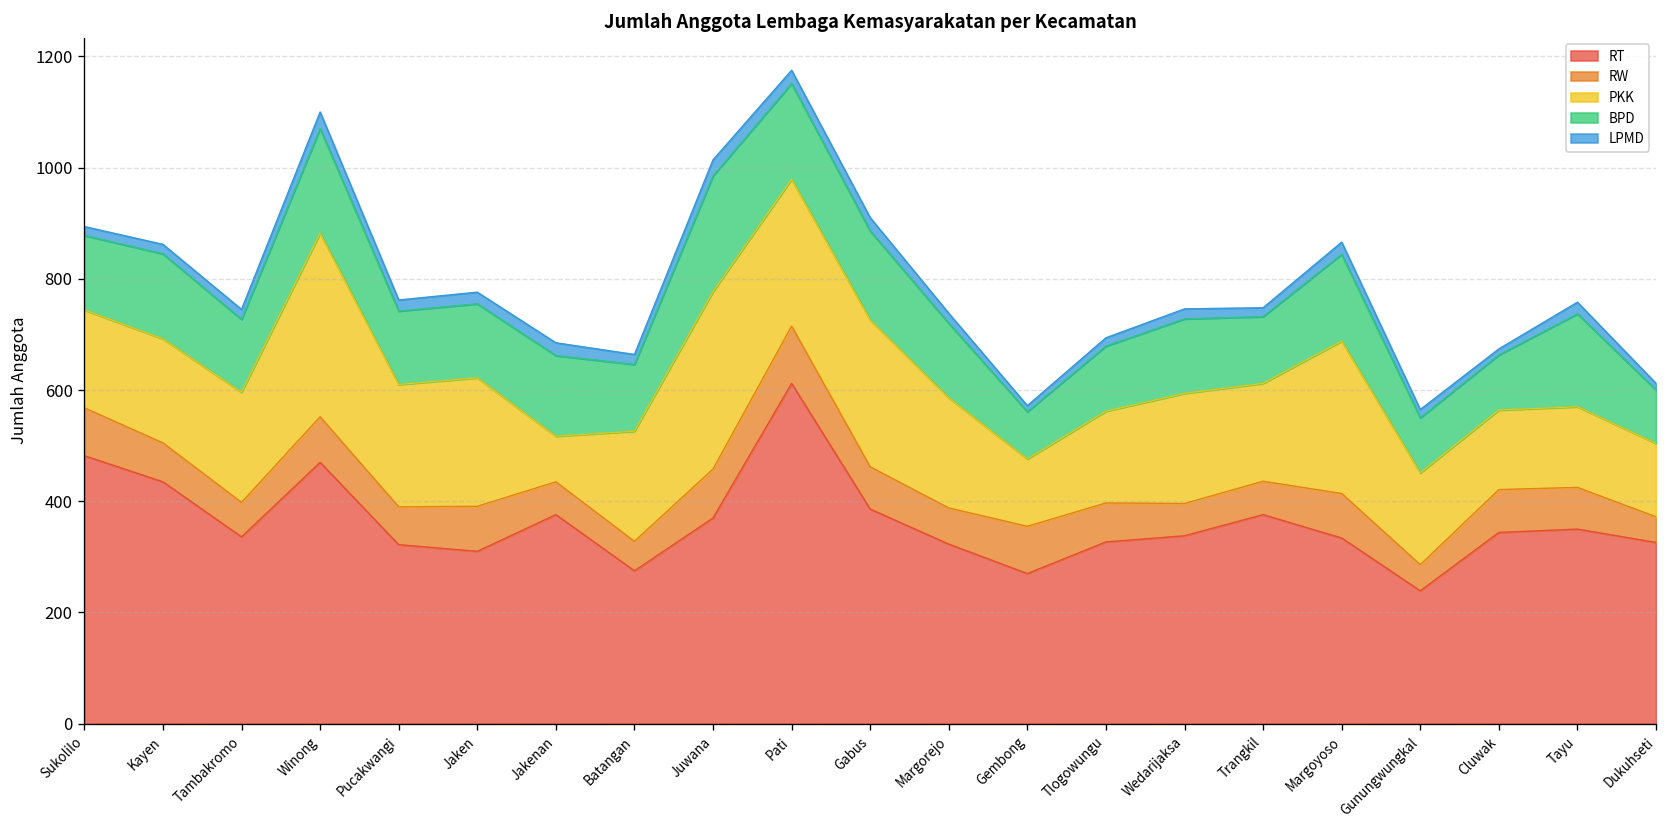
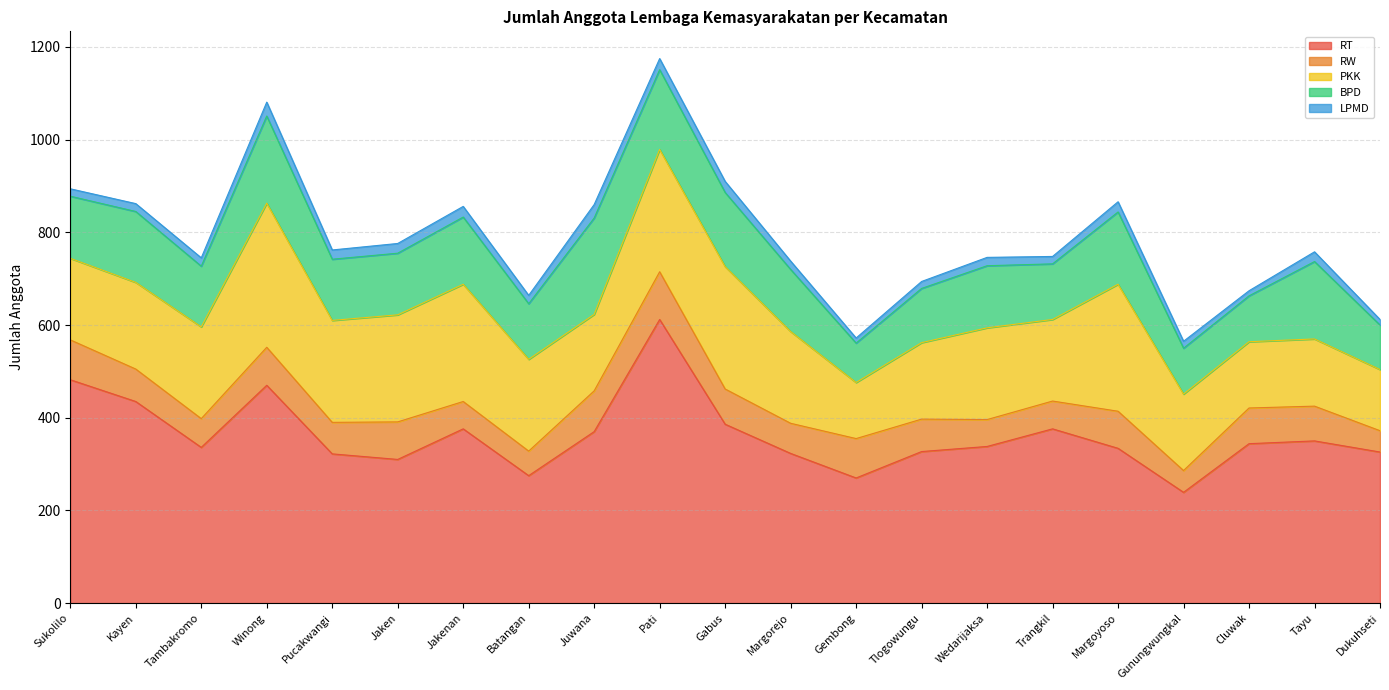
  {
    "PKK": {
      "Sukolilo": 180,
      "Kayen": 190,
      "Tambakromo": 200,
-     "Winong": 330,
+     "Winong": 310,
      "Pucakwangi": 220,
      "Jaken": 230,
-     "Jakenan": 80,
+     "Jakenan": 250,
      "Batangan": 200,
-     "Juwana": 320,
+     "Juwana": 170,
      "Pati": 260,
      "Gabus": 260,
      "Margorejo": 200,
      "Gembong": 120,
      "Tlogowungu": 170,
      "Wedarijaksa": 200,
      "Trangkil": 180,
      "Margoyoso": 270,
      "Gunungwungkal": 170,
      "Cluwak": 140,
      "Tayu": 150,
      "Dukuhseti": 130
    },
    "BPD": {
      "Sukolilo": 130,
      "Kayen": 150,
      "Tambakromo": 130,
      "Winong": 190,
      "Pucakwangi": 130,
      "Jaken": 130,
      "Jakenan": 150,
      "Batangan": 120,
      "Juwana": 210,
      "Pati": 170,
      "Gabus": 160,
      "Margorejo": 130,
      "Gembong": 90,
      "Tlogowungu": 120,
      "Wedarijaksa": 130,
      "Trangkil": 120,
      "Margoyoso": 160,
      "Gunungwungkal": 100,
      "Cluwak": 100,
      "Tayu": 170,
      "Dukuhseti": 100
    },
    "LPMD": {
      "Sukolilo": 20,
      "Kayen": 20,
      "Tambakromo": 20,
      "Winong": 30,
      "Pucakwangi": 20,
      "Jaken": 20,
      "Jakenan": 20,
      "Batangan": 20,
      "Juwana": 30,
      "Pati": 20,
      "Gabus": 20,
      "Margorejo": 20,
      "Gembong": 10,
      "Tlogowungu": 20,
      "Wedarijaksa": 20,
      "Trangkil": 20,
      "Margoyoso": 20,
      "Gunungwungkal": 20,
      "Cluwak": 10,
      "Tayu": 20,
      "Dukuhseti": 10
    }
  }
